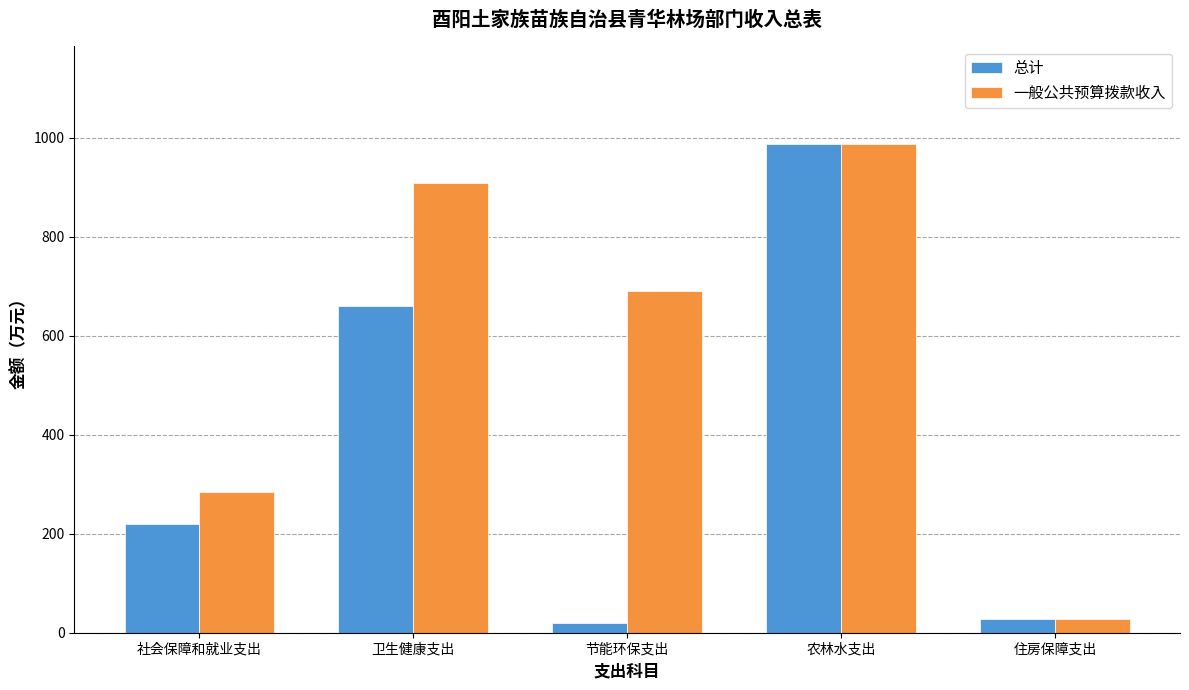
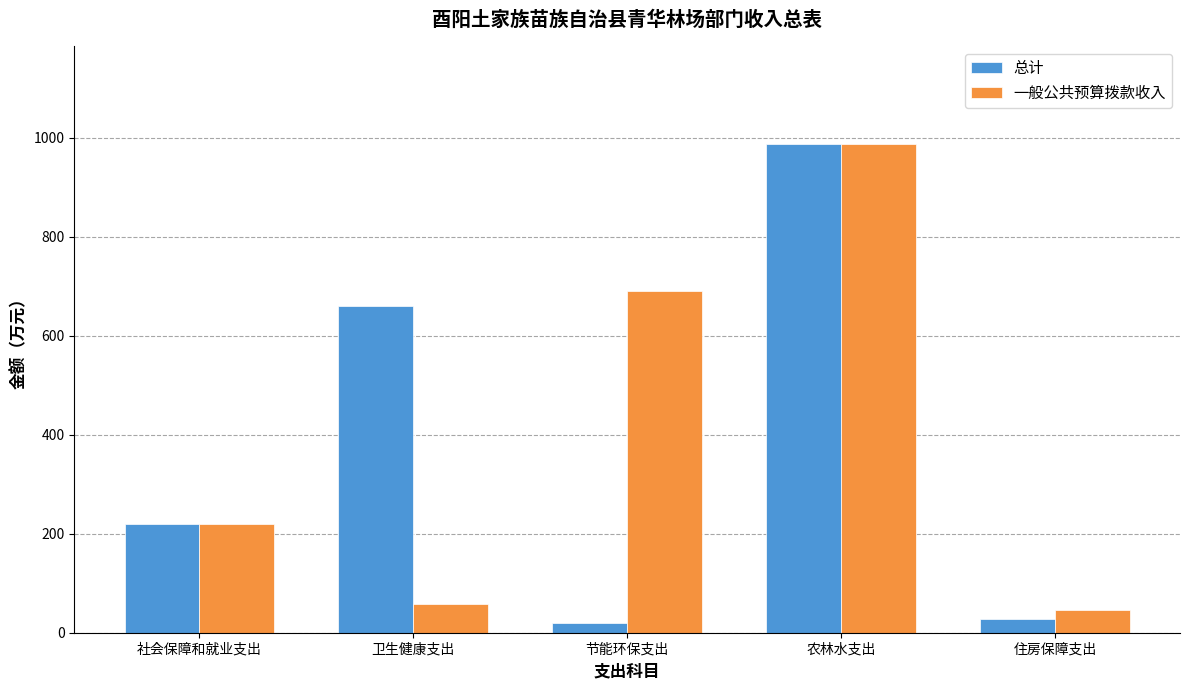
  {
    "总计": {
      "社会保障和就业支出": 220,
      "卫生健康支出": 660,
      "节能环保支出": 20,
      "农林水支出": 990,
      "住房保障支出": 30
    },
    "一般公共预算拨款收入": {
-     "社会保障和就业支出": 280,
-     "卫生健康支出": 910,
+     "社会保障和就业支出": 220,
+     "卫生健康支出": 60,
      "节能环保支出": 690,
      "农林水支出": 990,
-     "住房保障支出": 30
+     "住房保障支出": 50
    }
  }
